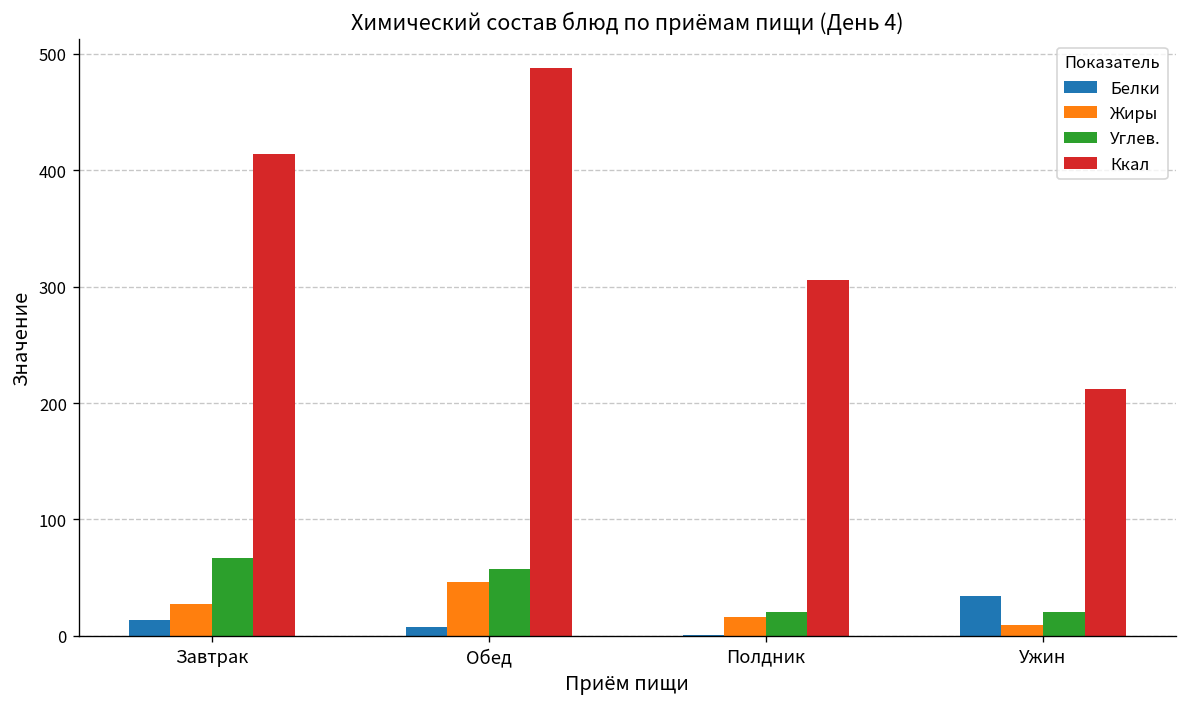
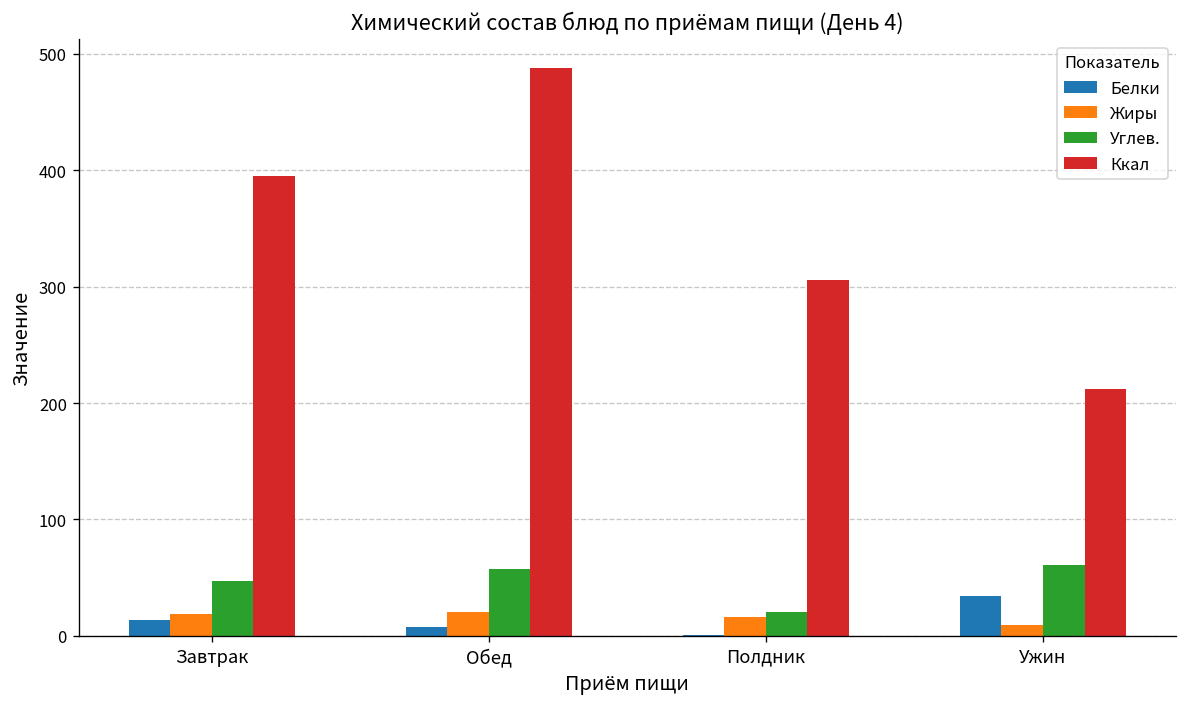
  {
    "Белки": {
      "Завтрак": 10,
      "Обед": 10,
      "Ужин": 30
    },
    "Жиры": {
-     "Завтрак": 30,
-     "Обед": 50,
+     "Завтрак": 20,
+     "Обед": 20,
      "Полдник": 20,
      "Ужин": 10
    },
    "Углев.": {
-     "Завтрак": 70,
+     "Завтрак": 50,
      "Обед": 60,
      "Полдник": 20,
-     "Ужин": 20
+     "Ужин": 60
    },
    "Ккал": {
-     "Завтрак": 410,
+     "Завтрак": 400,
      "Обед": 490,
      "Полдник": 310,
      "Ужин": 210
    }
  }
